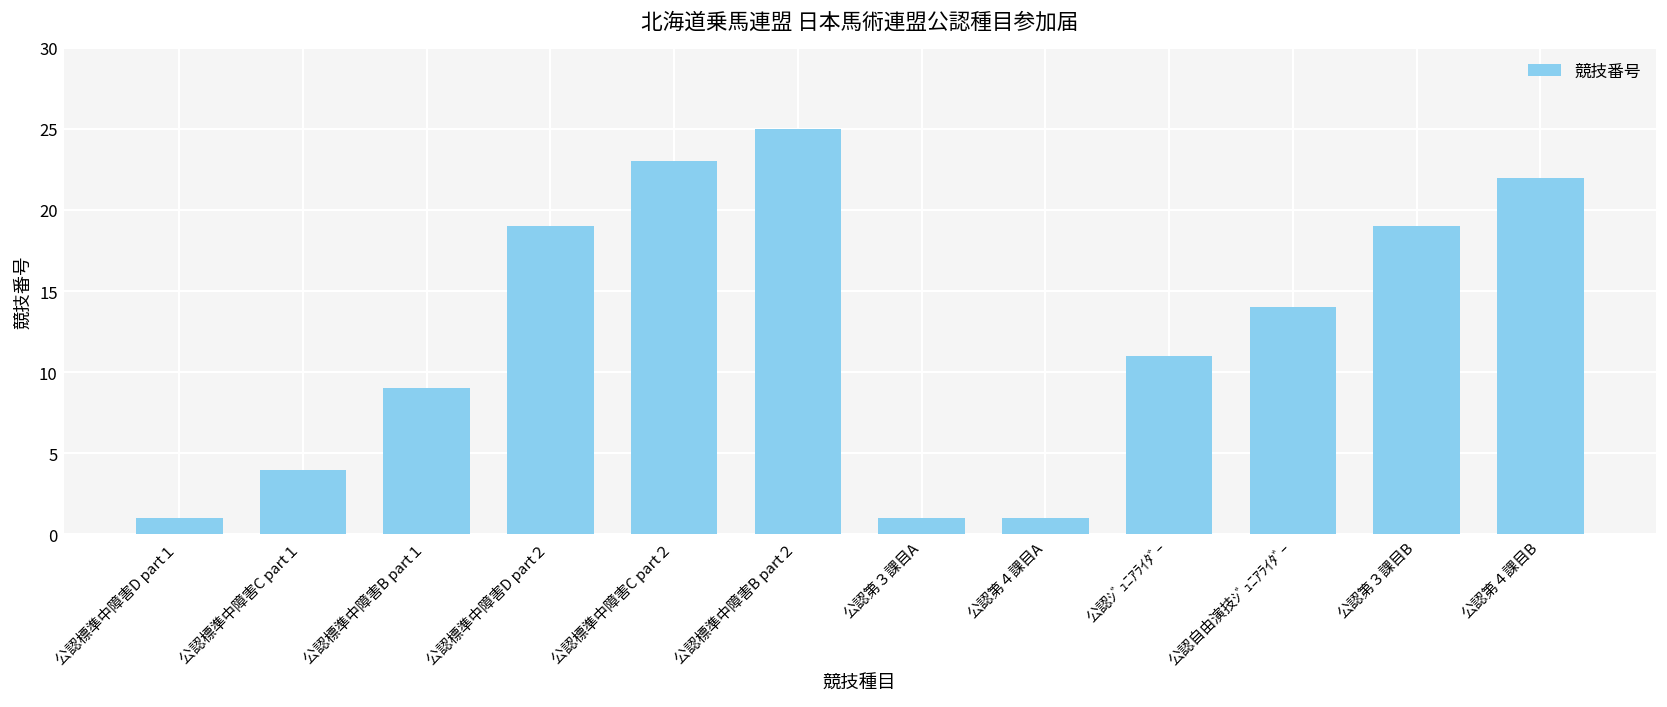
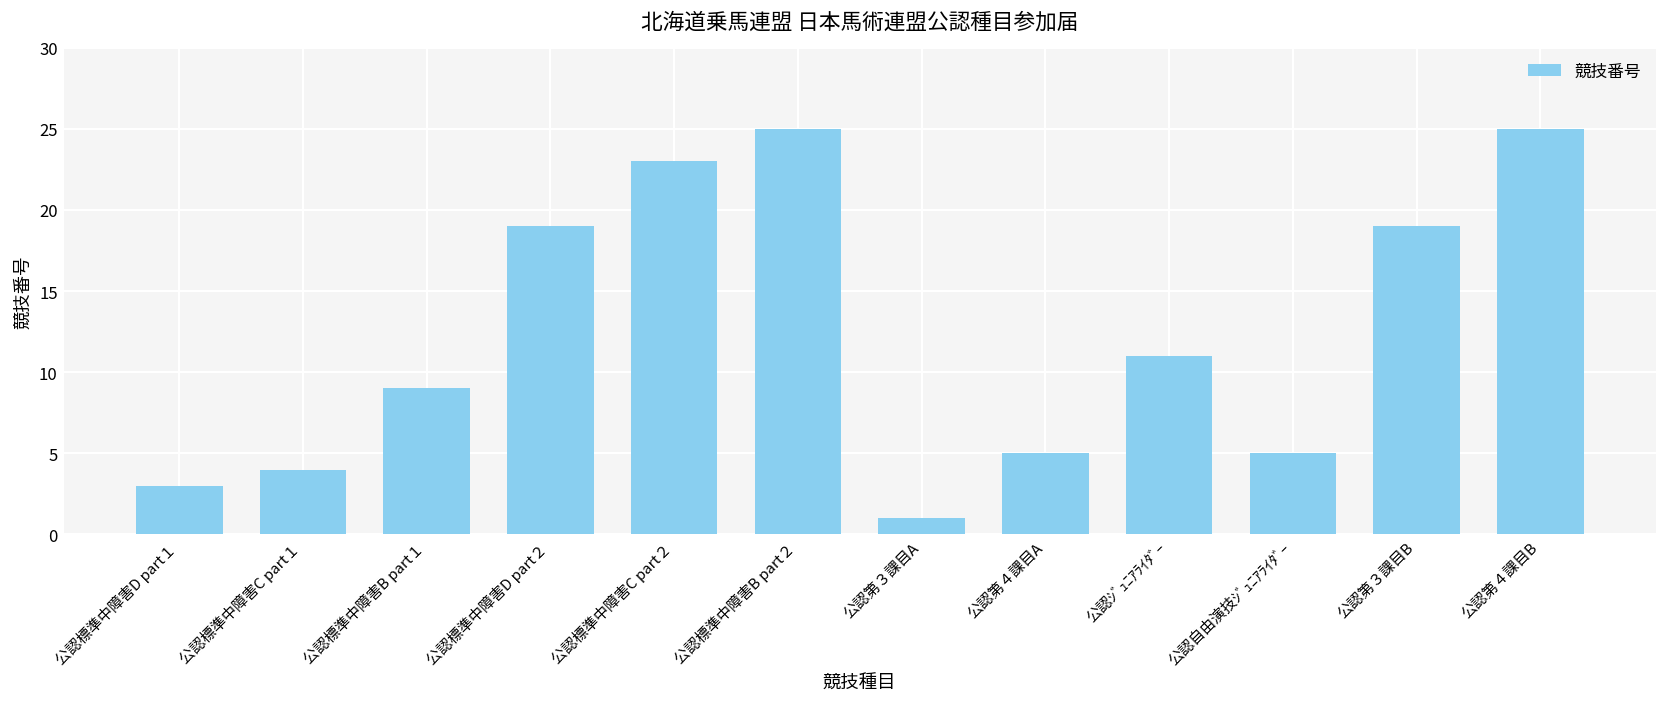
  {
-   "公認標準中障害D part１": 1,
+   "公認標準中障害D part１": 3,
    "公認標準中障害C part１": 4,
    "公認標準中障害B part１": 9,
    "公認標準中障害D part２": 19,
    "公認標準中障害C part２": 23,
    "公認標準中障害B part２": 25,
    "公認第３課目A": 1,
-   "公認第４課目A": 1,
+   "公認第４課目A": 5,
    "公認ｼﾞｭﾆｱﾗｲﾀﾞｰ": 11,
-   "公認自由演技ｼﾞｭﾆｱﾗｲﾀﾞｰ": 14,
+   "公認自由演技ｼﾞｭﾆｱﾗｲﾀﾞｰ": 5,
    "公認第３課目B": 19,
-   "公認第４課目B": 22
+   "公認第４課目B": 25
  }
